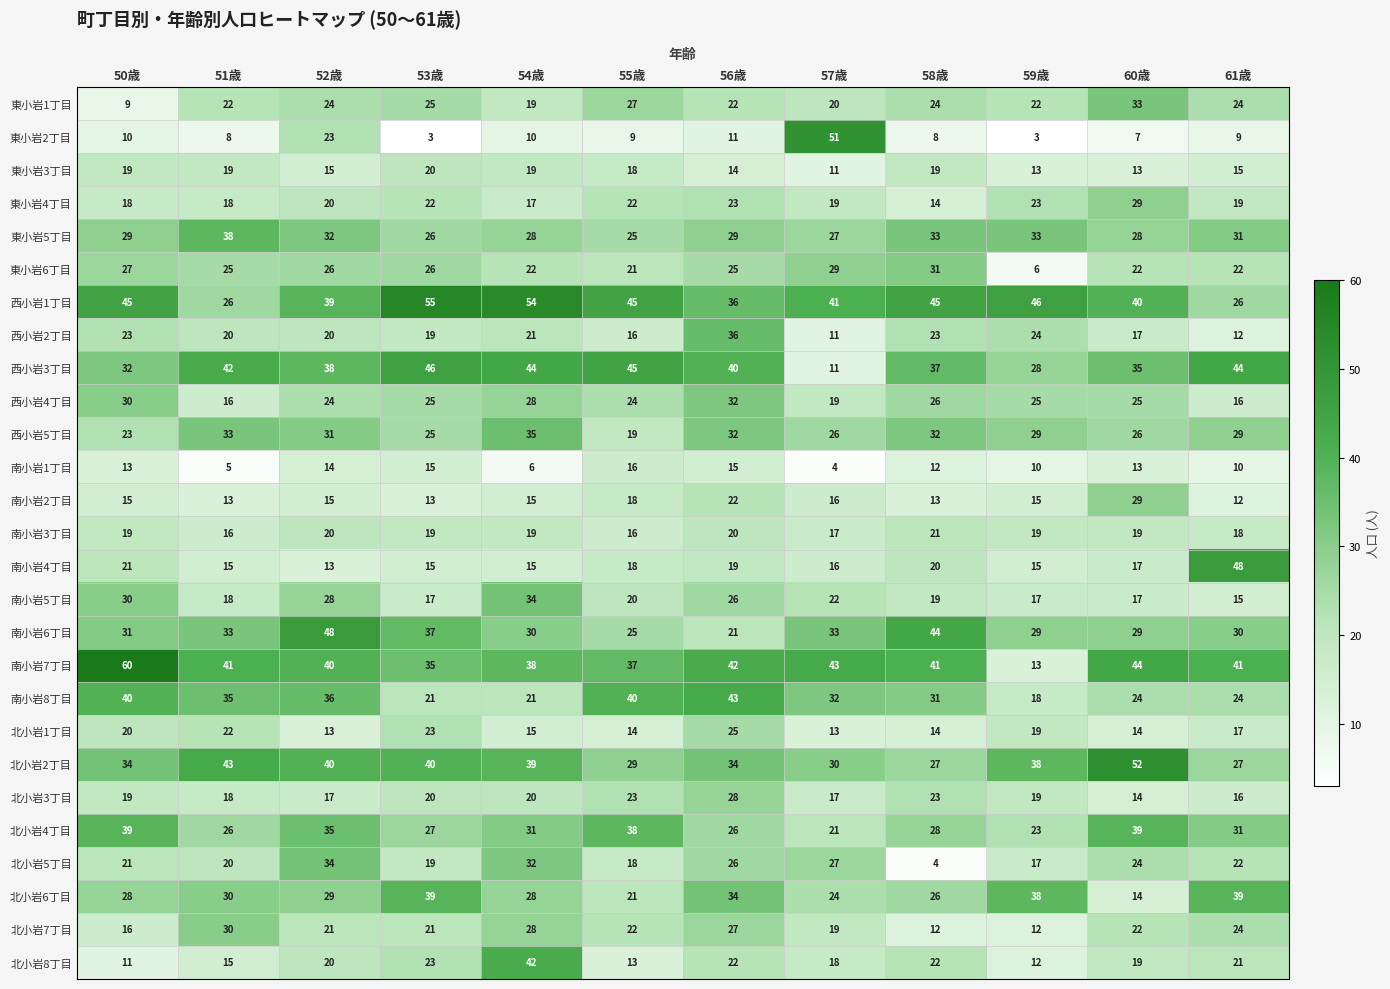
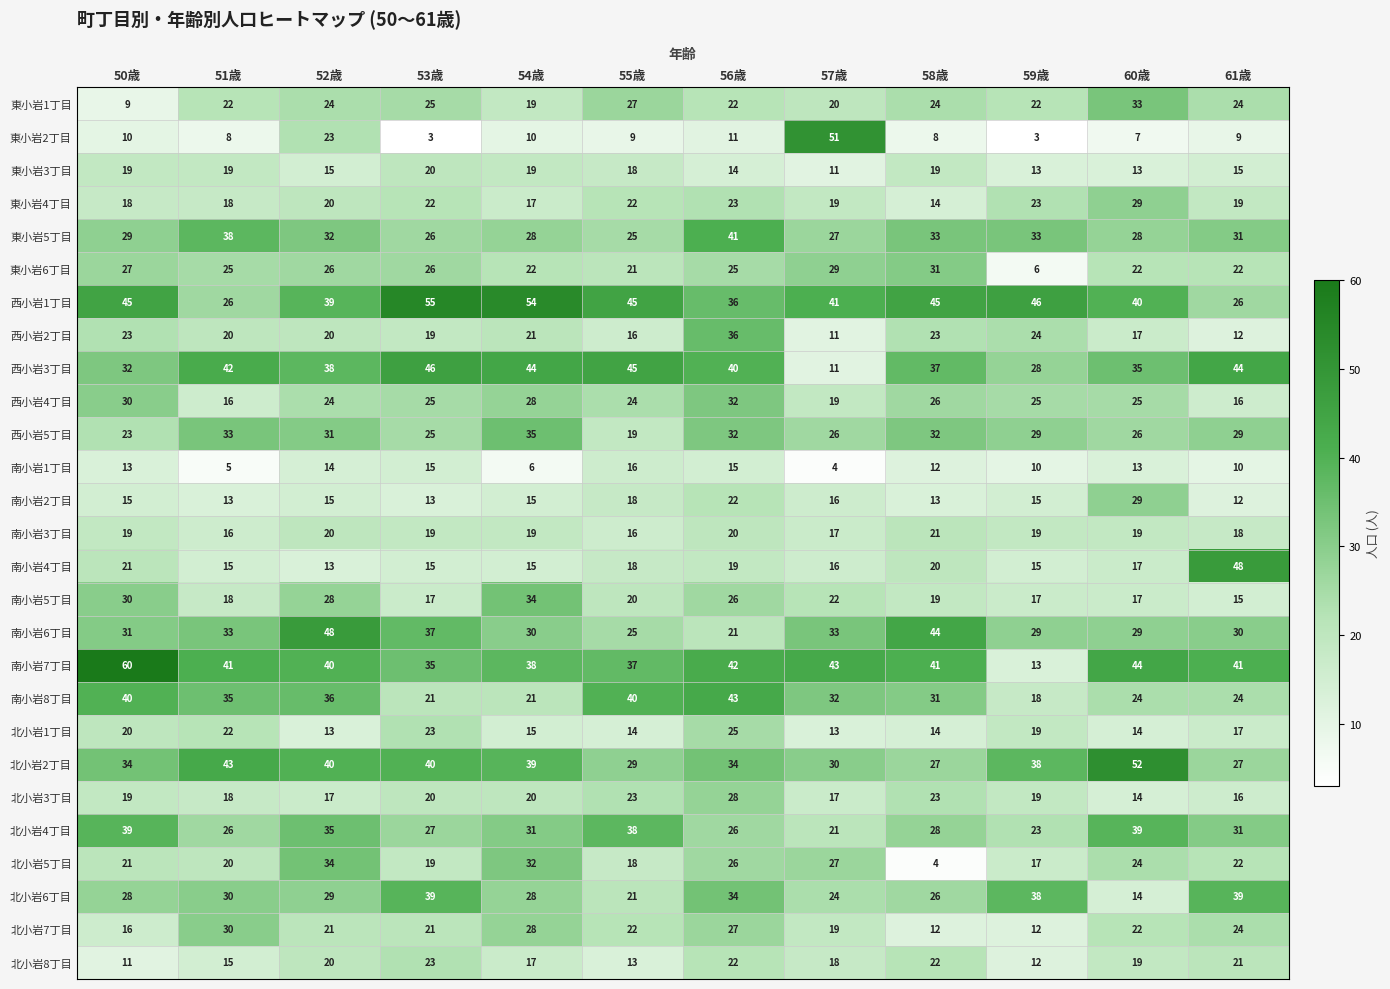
  {
    "東小岩5丁目": {
      "50歳": 29,
      "51歳": 38,
      "52歳": 32,
      "53歳": 26,
      "54歳": 28,
      "55歳": 25,
-     "56歳": 29,
+     "56歳": 41,
      "57歳": 27,
      "58歳": 33,
      "59歳": 33,
      "60歳": 28,
      "61歳": 31
    },
    "北小岩8丁目": {
      "50歳": 11,
      "51歳": 15,
      "52歳": 20,
      "53歳": 23,
-     "54歳": 42,
+     "54歳": 17,
      "55歳": 13,
      "56歳": 22,
      "57歳": 18,
      "58歳": 22,
      "59歳": 12,
      "60歳": 19,
      "61歳": 21
    }
  }
